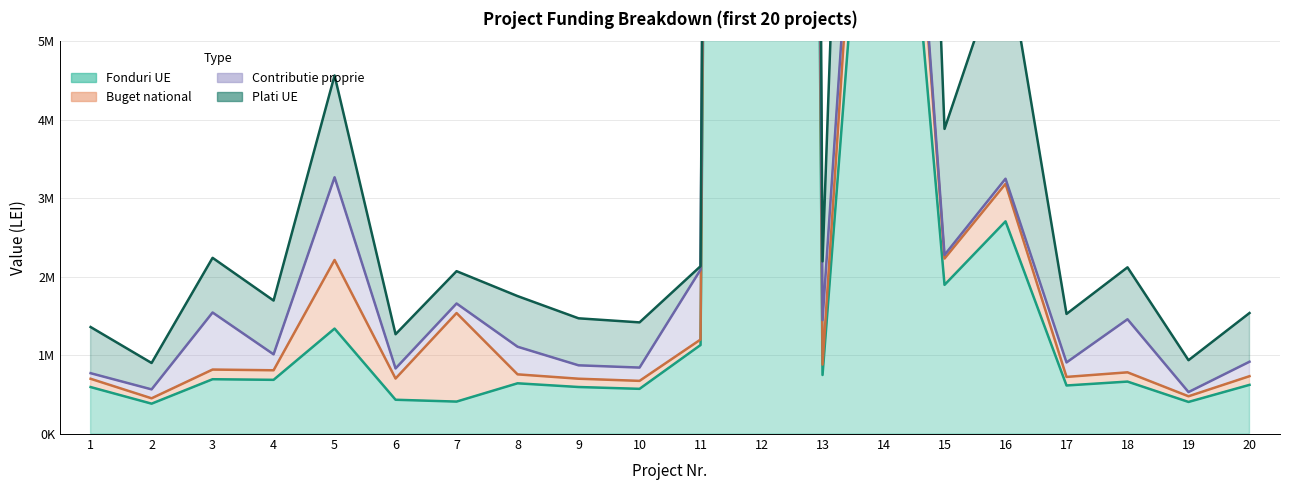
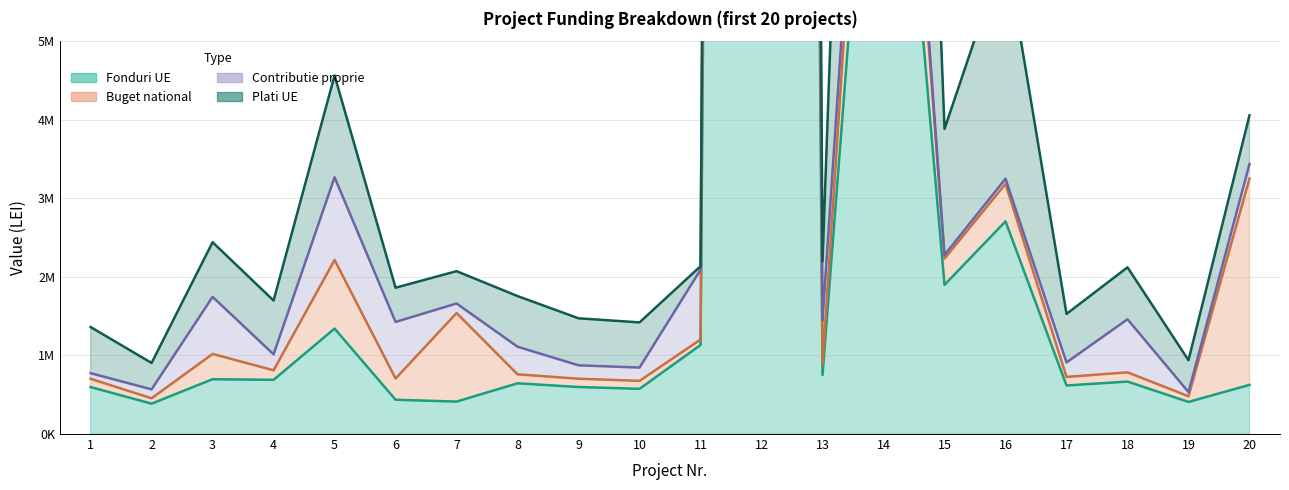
  {
    "Buget national": {
      "1": 100000,
      "2": 100000,
-     "3": 100000,
+     "3": 300000,
      "4": 100000,
      "5": 900000,
      "6": 300000,
      "7": 1100000,
      "8": 100000,
      "9": 100000,
      "10": 100000,
      "11": 100000,
      "13": 100000,
      "15": 300000,
      "16": 500000,
      "17": 100000,
      "18": 100000,
      "19": 100000,
-     "20": 100000
+     "20": 2600000
    },
    "Contributie proprie": {
      "1": 100000,
      "2": 100000,
      "3": 700000,
      "4": 200000,
      "5": 1100000,
-     "6": 100000,
+     "6": 700000,
      "7": 100000,
      "8": 400000,
      "9": 200000,
      "10": 200000,
      "11": 900000,
      "13": 600000,
      "15": 0,
      "16": 100000,
      "17": 200000,
      "18": 700000,
      "19": 100000,
      "20": 200000
    }
  }
